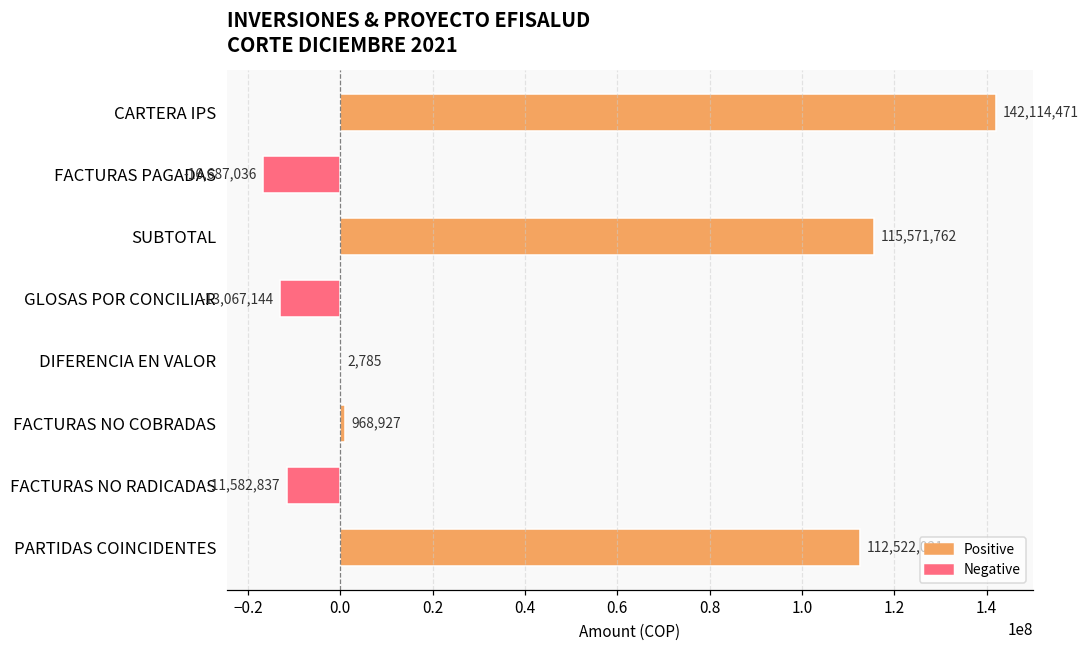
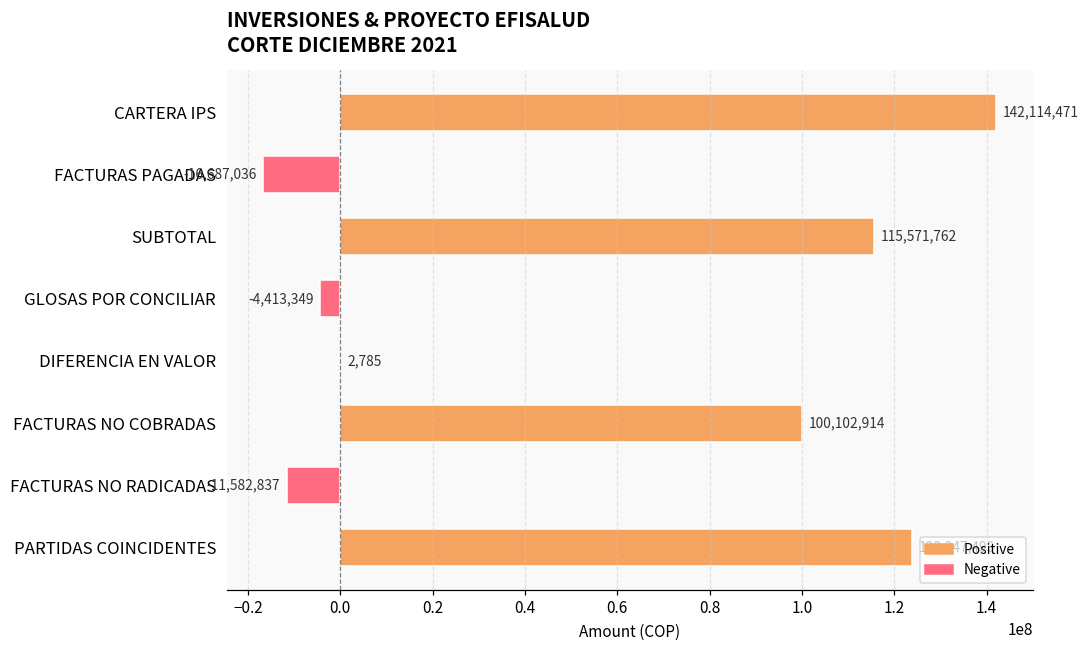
  {
    "CARTERA IPS": "142,114,471",
    "FACTURAS PAGADAS": "-16,687,036",
    "SUBTOTAL": "115,571,762",
-   "GLOSAS POR CONCILIAR": "-13,067,144",
+   "GLOSAS POR CONCILIAR": "-4,413,349",
    "DIFERENCIA EN VALOR": "2,785",
-   "FACTURAS NO COBRADAS": "968,927",
+   "FACTURAS NO COBRADAS": "100,102,914",
    "FACTURAS NO RADICADAS": "-11,582,837",
-   "PARTIDAS COINCIDENTES": "113000000"
+   "PARTIDAS COINCIDENTES": "124000000"
  }
